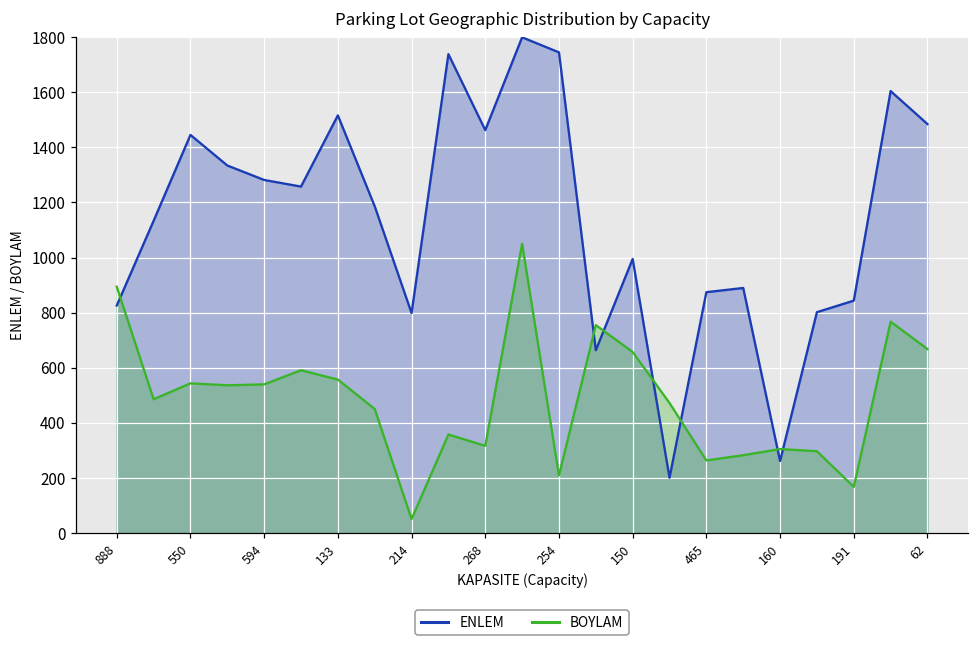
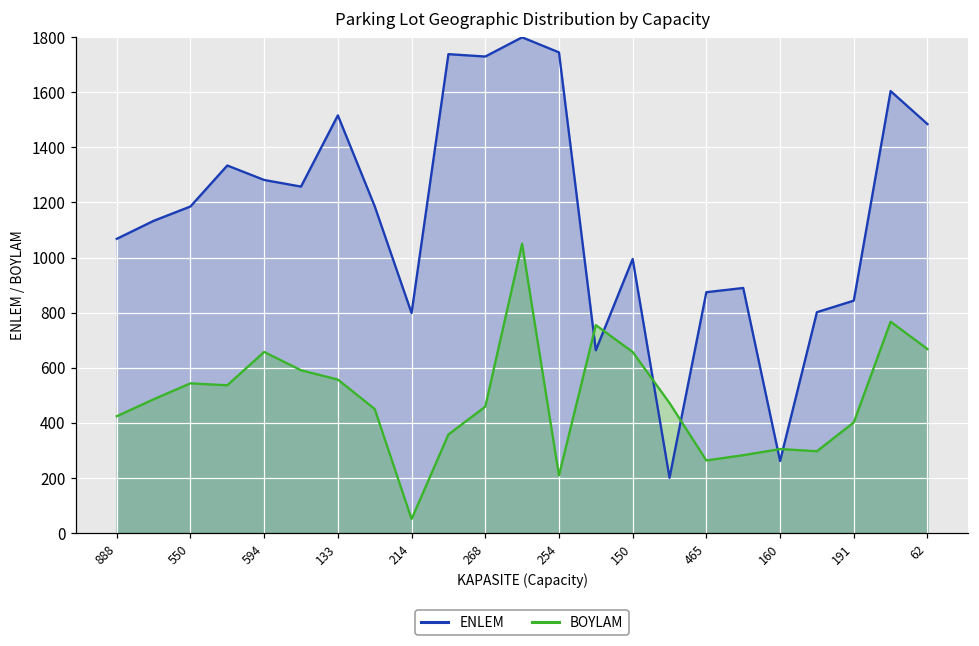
  {
    "ENLEM": {
-     "888": 830,
-     "550": 1450,
+     "888": 1070,
+     "550": 1190,
      "594": 1280,
      "133": 1520,
      "214": 800,
-     "268": 1460,
+     "268": 1730,
      "254": 1750,
      "150": 990,
      "465": 870,
      "160": 260,
      "191": 840,
      "62": 1480
    },
    "BOYLAM": {
-     "888": 890,
+     "888": 420,
      "550": 540,
-     "594": 540,
+     "594": 660,
      "133": 560,
      "214": 50,
-     "268": 320,
+     "268": 460,
      "254": 210,
      "150": 660,
      "465": 260,
      "160": 300,
-     "191": 170,
+     "191": 400,
      "62": 670
    }
  }
